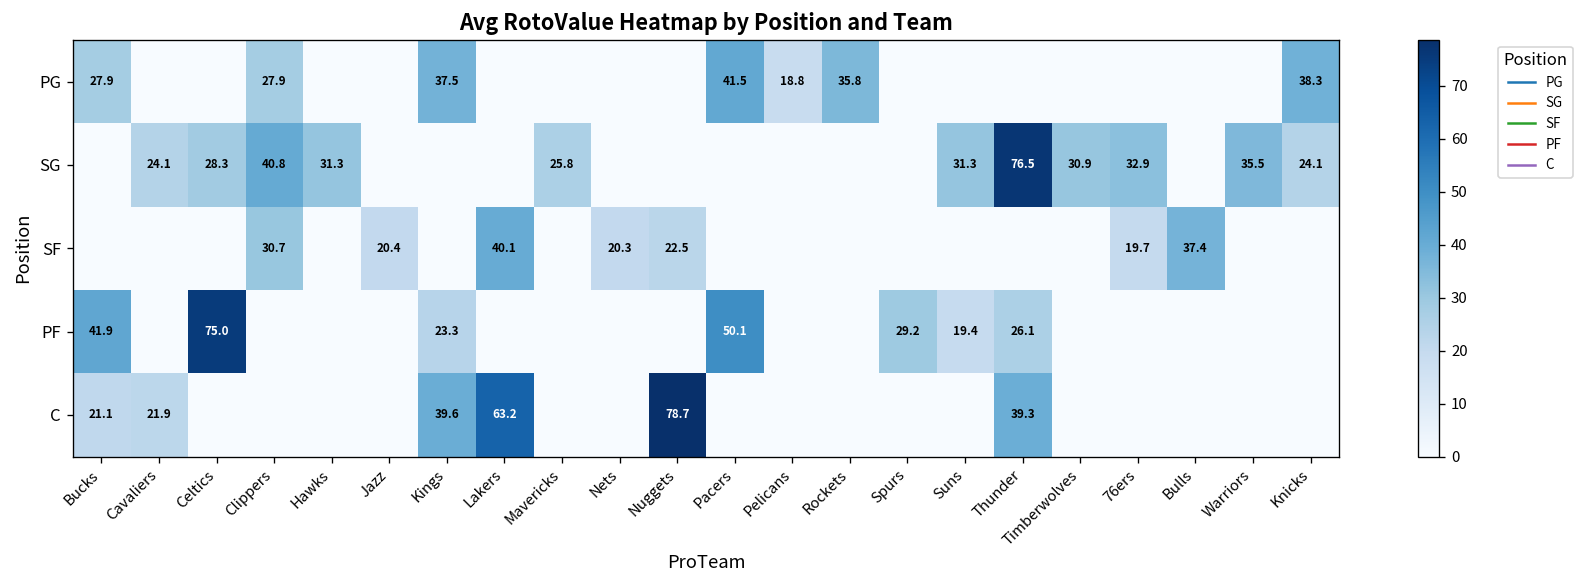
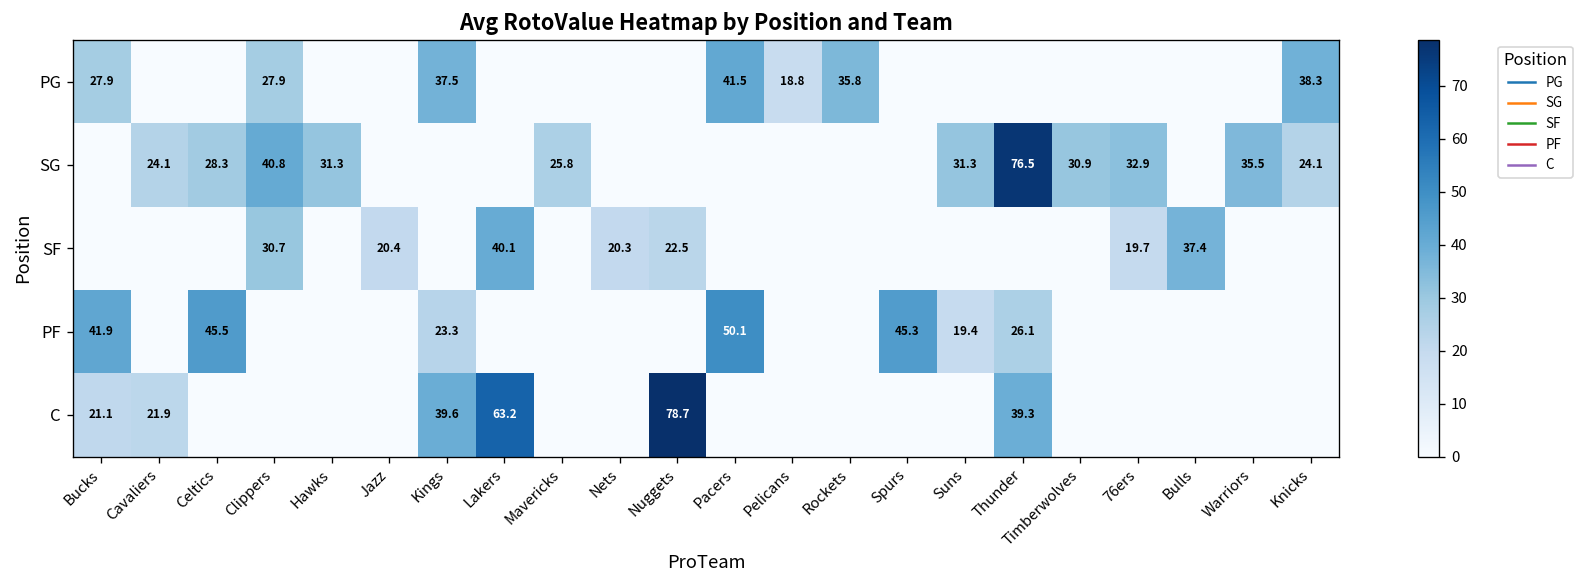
  {
    "PG": {
      "Bucks": 27.9,
      "Clippers": 27.9,
      "Kings": 37.5,
      "Pacers": 41.5,
      "Pelicans": 18.8,
      "Rockets": 35.8,
      "Knicks": 38.3
    },
    "SG": {
      "Cavaliers": 24.1,
      "Celtics": 28.3,
      "Clippers": 40.8,
      "Hawks": 31.3,
      "Mavericks": 25.8,
      "Suns": 31.3,
      "Thunder": 76.5,
      "Timberwolves": 30.9,
      "76ers": 32.9,
      "Warriors": 35.5,
      "Knicks": 24.1
    },
    "SF": {
      "Clippers": 30.7,
      "Jazz": 20.4,
      "Lakers": 40.1,
      "Nets": 20.3,
      "Nuggets": 22.5,
      "76ers": 19.7,
      "Bulls": 37.4
    },
    "PF": {
      "Bucks": 41.9,
-     "Celtics": 75.0,
+     "Celtics": 45.5,
      "Kings": 23.3,
      "Pacers": 50.1,
-     "Spurs": 29.2,
+     "Spurs": 45.3,
      "Suns": 19.4,
      "Thunder": 26.1
    },
    "C": {
      "Bucks": 21.1,
      "Cavaliers": 21.9,
      "Kings": 39.6,
      "Lakers": 63.2,
      "Nuggets": 78.7,
      "Thunder": 39.3
    }
  }
